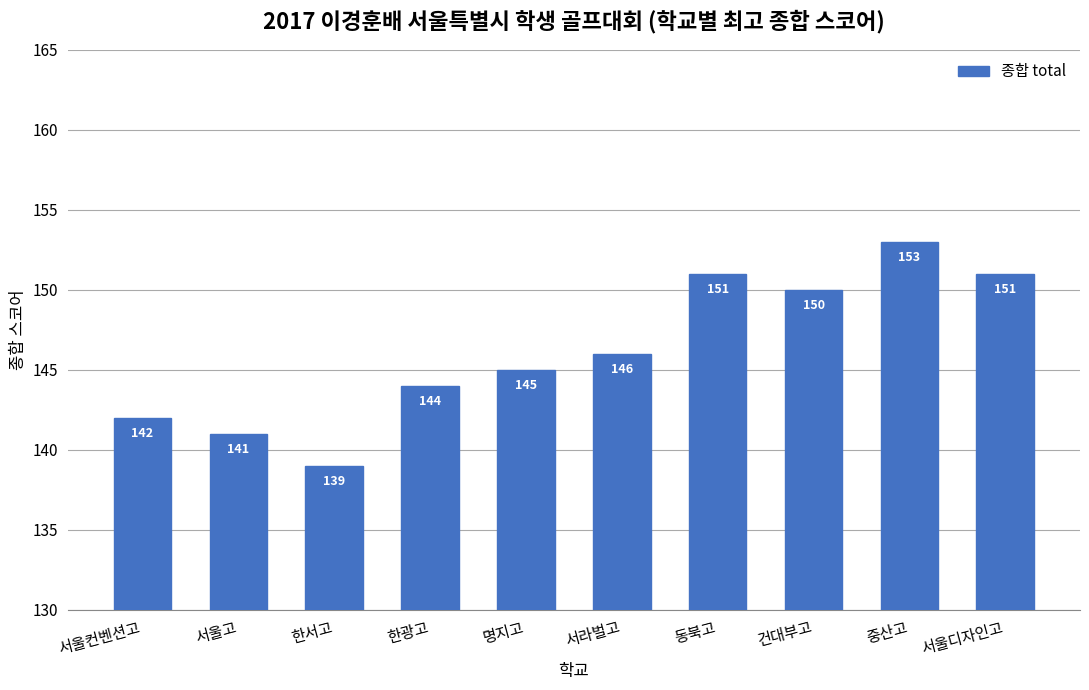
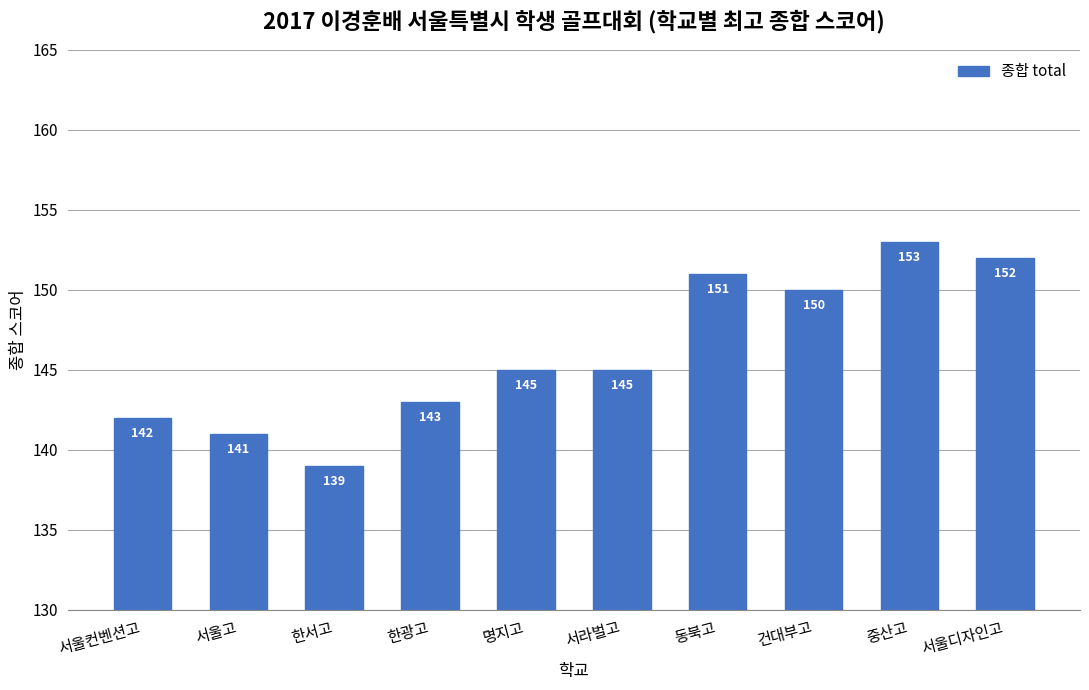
  {
    "서울컨벤션고": 142,
    "서울고": 141,
    "한서고": 139,
-   "한광고": 144,
+   "한광고": 143,
    "명지고": 145,
-   "서라벌고": 146,
+   "서라벌고": 145,
    "동북고": 151,
    "건대부고": 150,
    "중산고": 153,
-   "서울디자인고": 151
+   "서울디자인고": 152
  }
